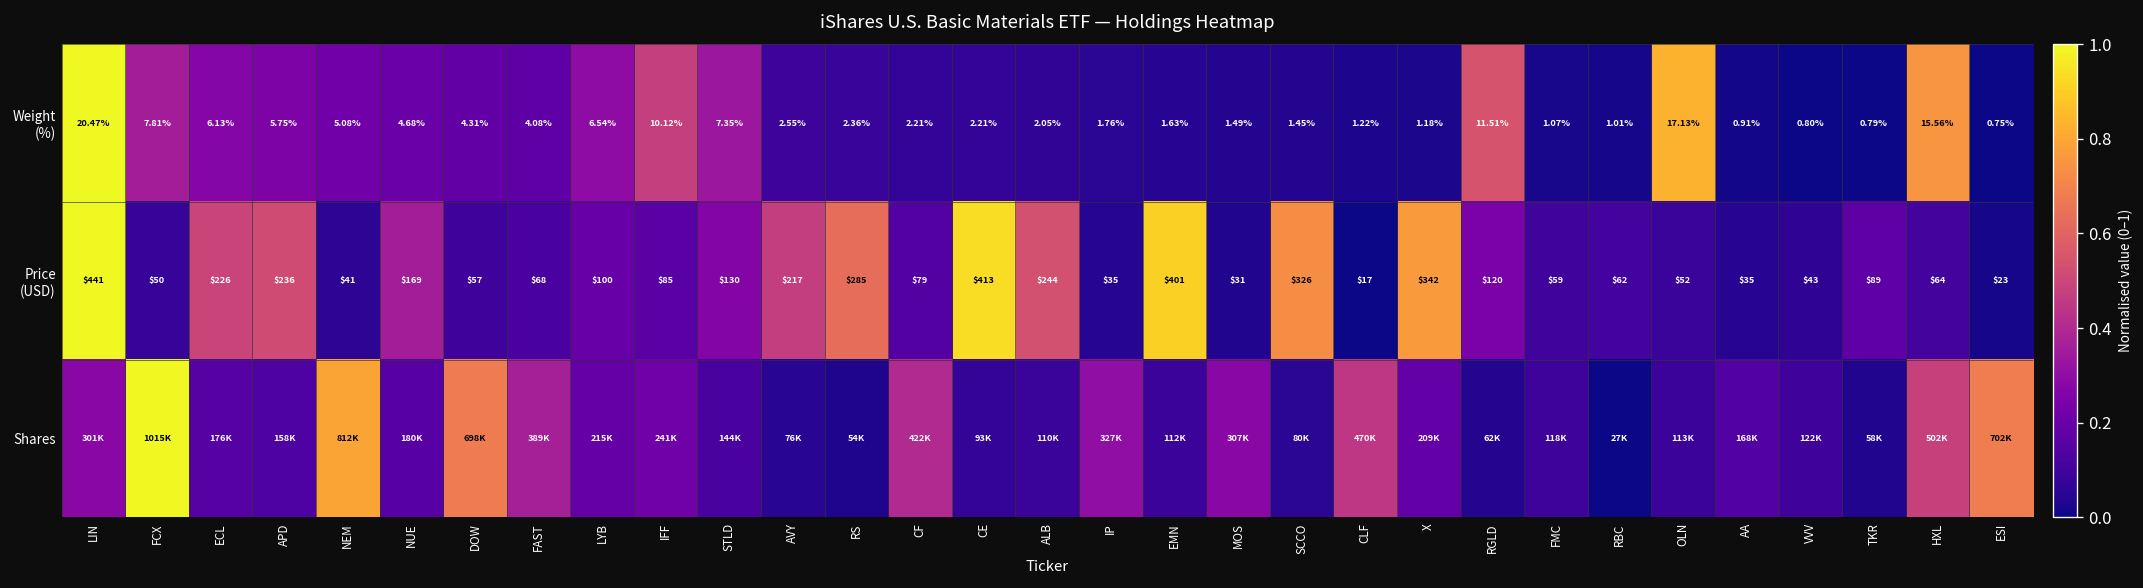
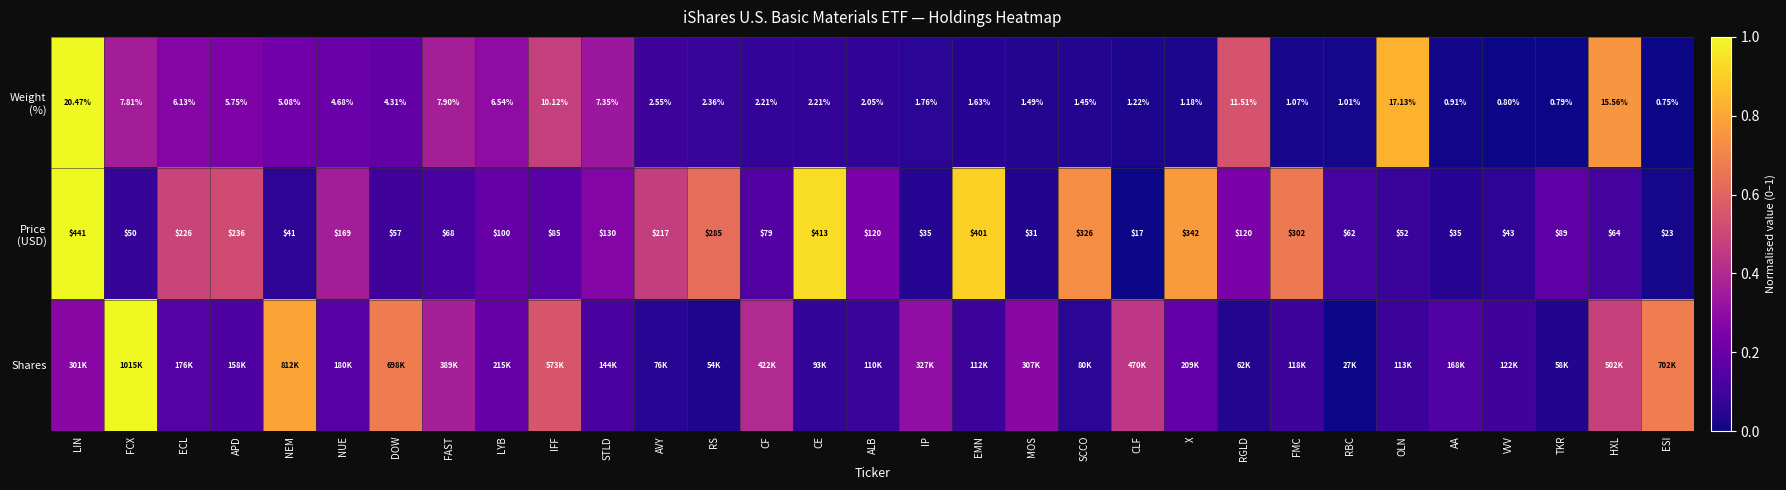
  {
    "Weight (%)": {
      "LIN": "20.47%",
      "FCX": "7.81%",
      "ECL": "6.13%",
      "APD": "5.75%",
      "NEM": "5.08%",
      "NUE": "4.68%",
      "DOW": "4.31%",
-     "FAST": "4.08%",
+     "FAST": "7.90%",
      "LYB": "6.54%",
      "IFF": "10.12%",
      "STLD": "7.35%",
      "AVY": "2.55%",
      "RS": "2.36%",
      "CF": "2.21%",
      "CE": "2.21%",
      "ALB": "2.05%",
      "IP": "1.76%",
      "EMN": "1.63%",
      "MOS": "1.49%",
      "SCCO": "1.45%",
      "CLF": "1.22%",
      "X": "1.18%",
      "RGLD": "11.51%",
      "FMC": "1.07%",
      "RBC": "1.01%",
      "OLN": "17.13%",
      "AA": "0.91%",
      "VVV": "0.80%",
      "TKR": "0.79%",
      "HXL": "15.56%",
      "ESI": "0.75%"
    },
    "Price (USD)": {
      "LIN": "$441",
      "FCX": "$50",
      "ECL": "$226",
      "APD": "$236",
      "NEM": "$41",
      "NUE": "$169",
      "DOW": "$57",
      "FAST": "$68",
      "LYB": "$100",
      "IFF": "$85",
      "STLD": "$130",
      "AVY": "$217",
      "RS": "$285",
      "CF": "$79",
      "CE": "$413",
-     "ALB": "$244",
+     "ALB": "$120",
      "IP": "$35",
      "EMN": "$401",
      "MOS": "$31",
      "SCCO": "$326",
      "CLF": "$17",
      "X": "$342",
      "RGLD": "$120",
-     "FMC": "$59",
+     "FMC": "$302",
      "RBC": "$62",
      "OLN": "$52",
      "AA": "$35",
      "VVV": "$43",
      "TKR": "$89",
      "HXL": "$64",
      "ESI": "$23"
    },
    "Shares": {
      "LIN": "301K",
      "FCX": "1015K",
      "ECL": "176K",
      "APD": "158K",
      "NEM": "812K",
      "NUE": "180K",
      "DOW": "698K",
      "FAST": "389K",
      "LYB": "215K",
-     "IFF": "241K",
+     "IFF": "573K",
      "STLD": "144K",
      "AVY": "76K",
      "RS": "54K",
      "CF": "422K",
      "CE": "93K",
      "ALB": "110K",
      "IP": "327K",
      "EMN": "112K",
      "MOS": "307K",
      "SCCO": "80K",
      "CLF": "470K",
      "X": "209K",
      "RGLD": "62K",
      "FMC": "118K",
      "RBC": "27K",
      "OLN": "113K",
      "AA": "168K",
      "VVV": "122K",
      "TKR": "58K",
      "HXL": "502K",
      "ESI": "702K"
    }
  }
